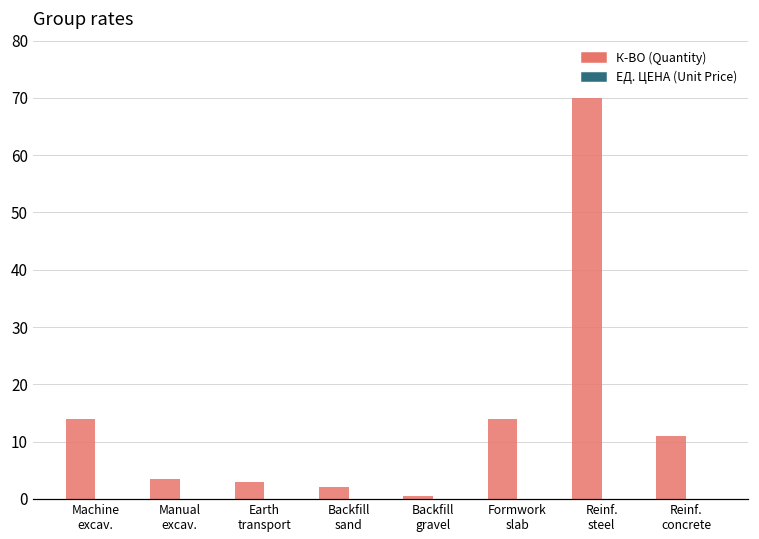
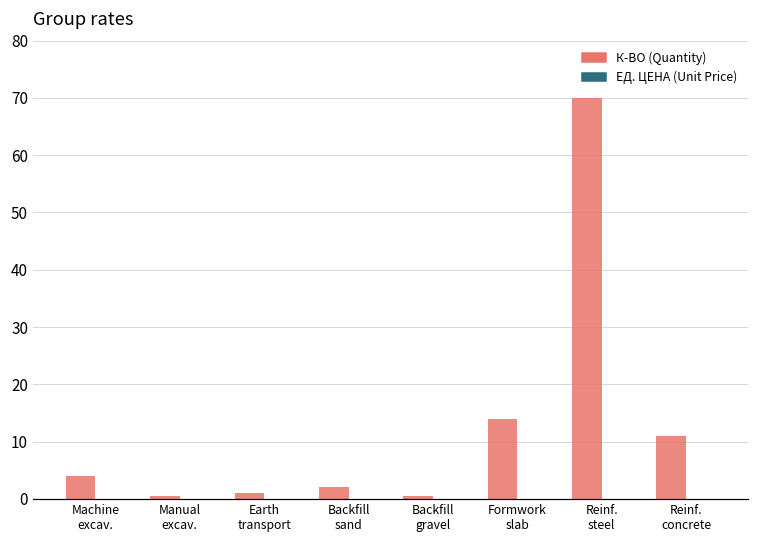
  {
    "К-ВО (Quantity)": {
-     "Machine excav.": 14,
-     "Manual excav.": 4,
-     "Earth transport": 3,
+     "Machine excav.": 4,
+     "Manual excav.": 1,
+     "Earth transport": 1,
      "Backfill sand": 2,
      "Backfill gravel": 1,
      "Formwork slab": 14,
      "Reinf. steel": 70,
      "Reinf. concrete": 11
    },
    "ЕД. ЦЕНА (Unit Price)": {
      "Machine excav.": 0,
      "Manual excav.": 0,
      "Earth transport": 0,
      "Backfill sand": 0,
      "Backfill gravel": 0,
      "Formwork slab": 0,
      "Reinf. steel": 0,
      "Reinf. concrete": 0
    }
  }
